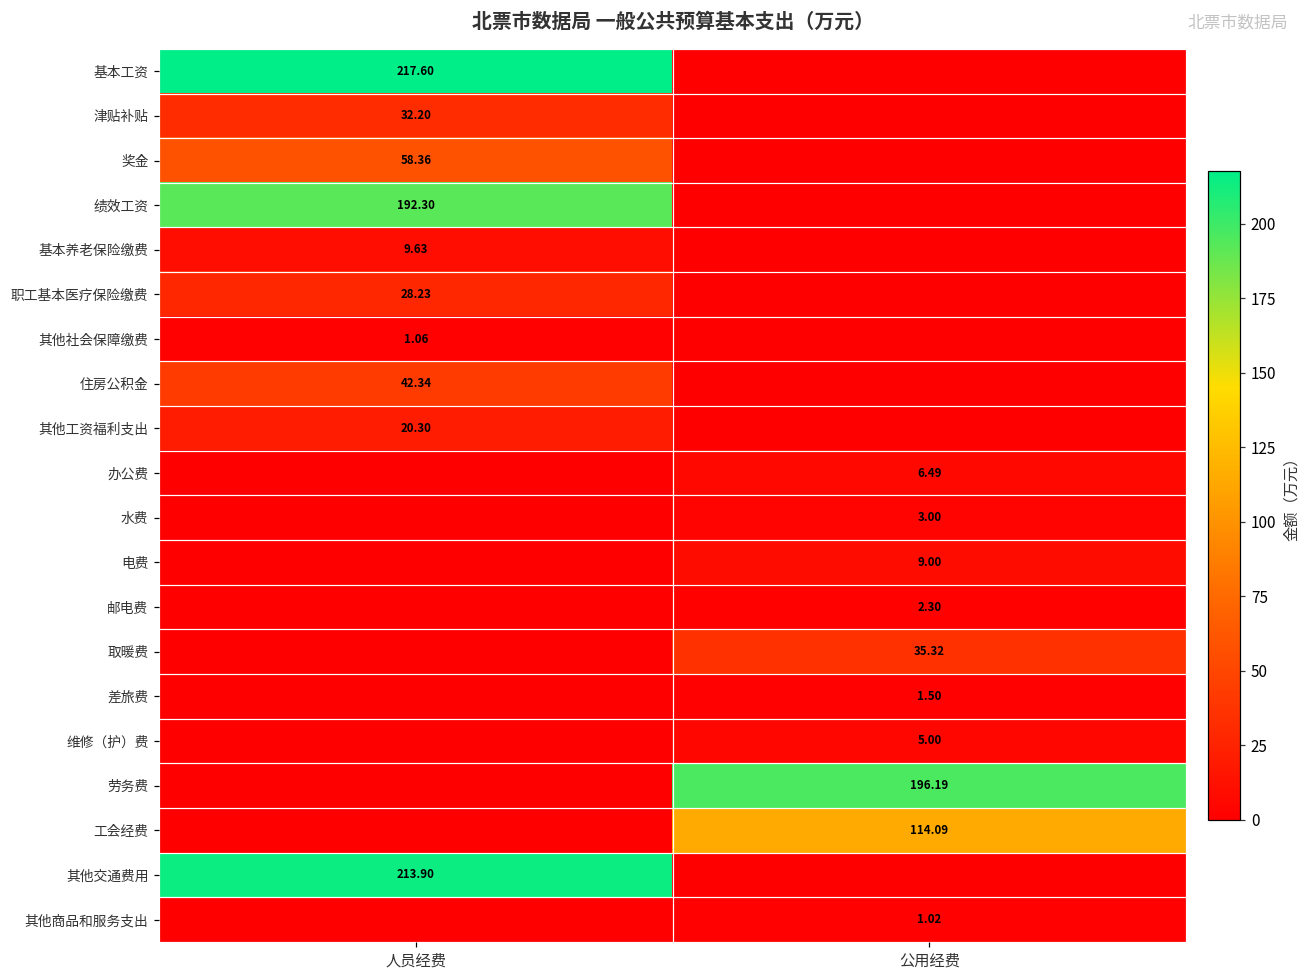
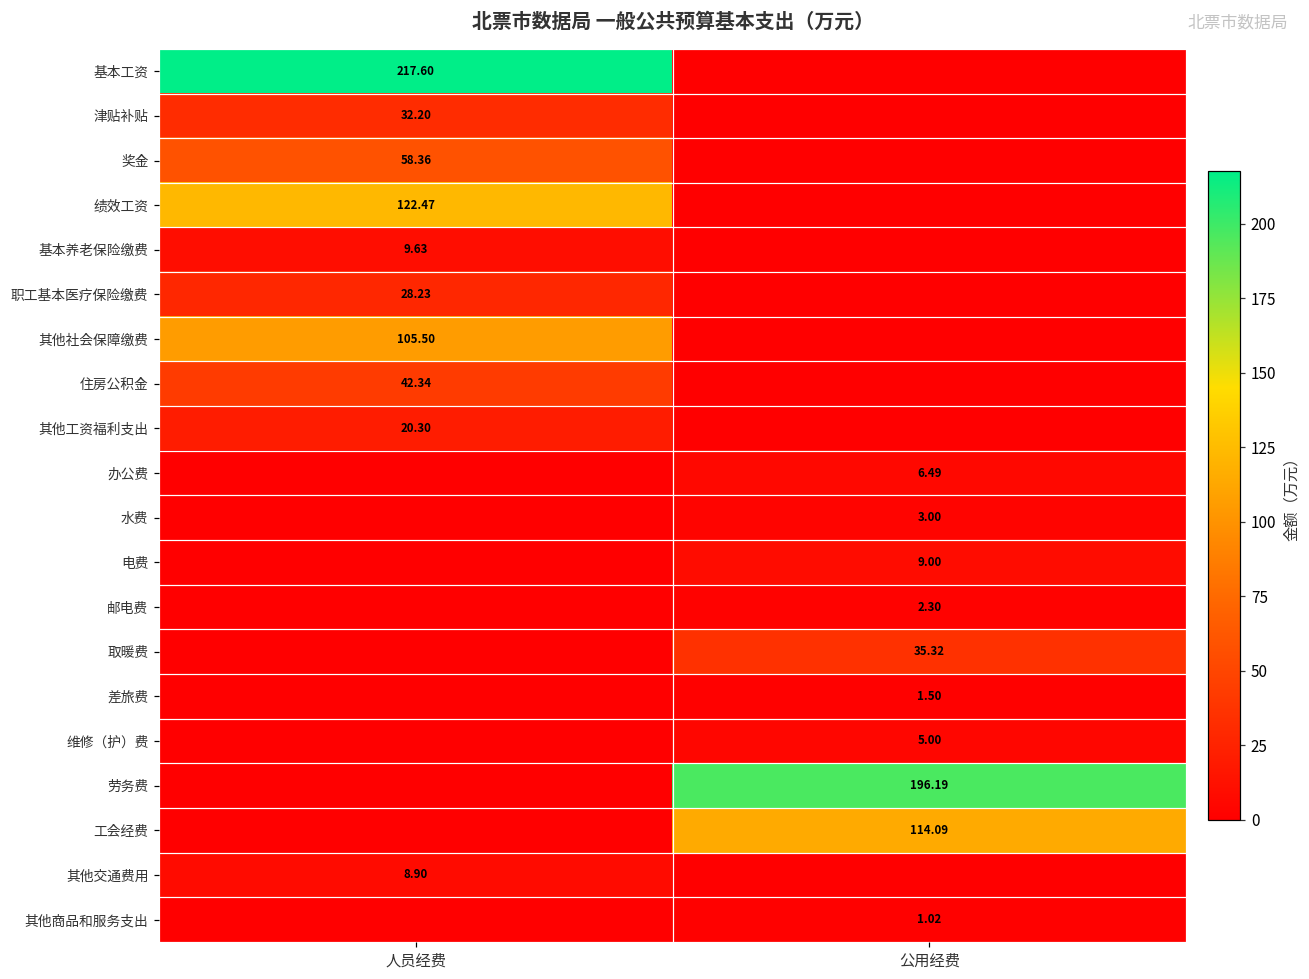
  {
    "基本工资": {
      "人员经费": 217.60
    },
    "津贴补贴": {
      "人员经费": 32.20
    },
    "奖金": {
      "人员经费": 58.36
    },
    "绩效工资": {
-     "人员经费": 192.30
+     "人员经费": 122.47
    },
    "基本养老保险缴费": {
      "人员经费": 9.63
    },
    "职工基本医疗保险缴费": {
      "人员经费": 28.23
    },
    "其他社会保障缴费": {
-     "人员经费": 1.06
+     "人员经费": 105.50
    },
    "住房公积金": {
      "人员经费": 42.34
    },
    "其他工资福利支出": {
      "人员经费": 20.30
    },
    "办公费": {
      "公用经费": 6.49
    },
    "水费": {
      "公用经费": 3.00
    },
    "电费": {
      "公用经费": 9.00
    },
    "邮电费": {
      "公用经费": 2.30
    },
    "取暖费": {
      "公用经费": 35.32
    },
    "差旅费": {
      "公用经费": 1.50
    },
    "维修（护）费": {
      "公用经费": 5.00
    },
    "劳务费": {
      "公用经费": 196.19
    },
    "工会经费": {
      "公用经费": 114.09
    },
    "其他交通费用": {
-     "人员经费": 213.90
+     "人员经费": 8.90
    },
    "其他商品和服务支出": {
      "公用经费": 1.02
    }
  }
